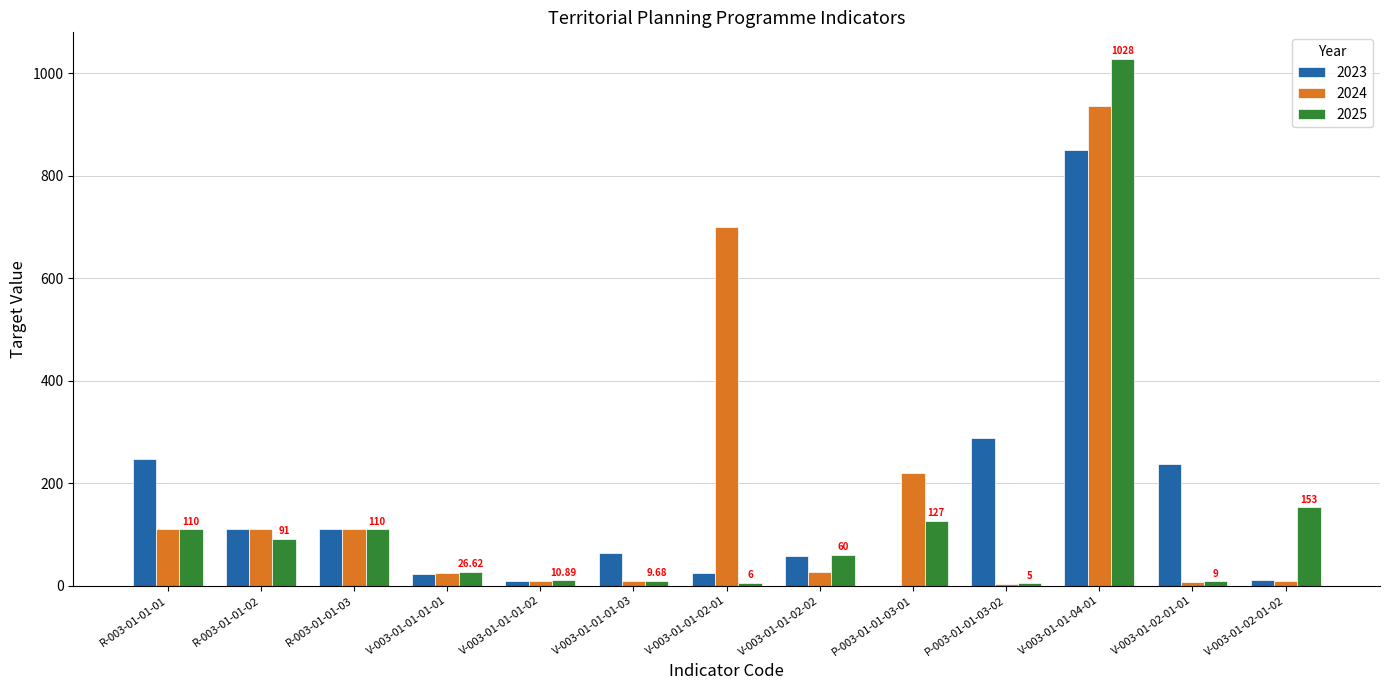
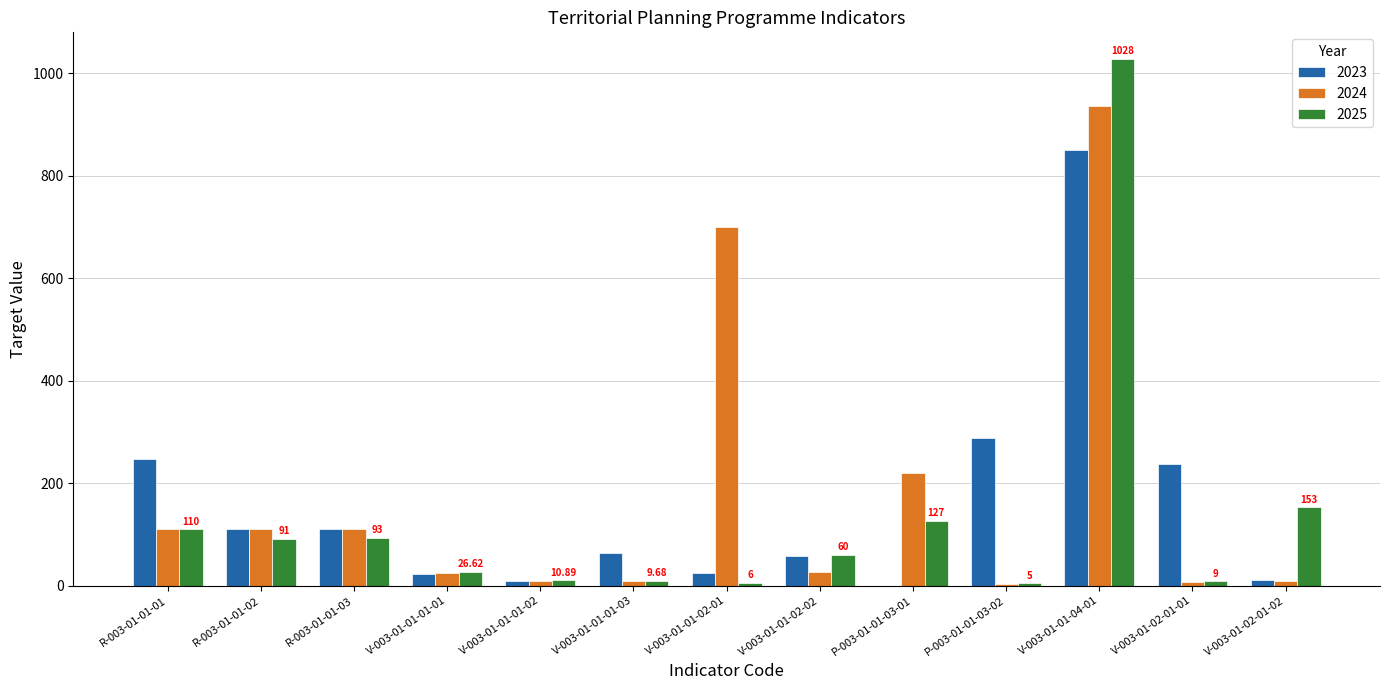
  {
    "2023": {
      "R-003-01-01-01": 250,
      "R-003-01-01-02": 110,
      "R-003-01-01-03": 110,
      "V-003-01-01-01-01": 20,
      "V-003-01-01-01-02": 10,
      "V-003-01-01-01-03": 60,
      "V-003-01-01-02-01": 30,
      "V-003-01-01-02-02": 60,
      "P-003-01-01-03-01": 0,
      "P-003-01-01-03-02": 290,
      "V-003-01-01-04-01": 850,
      "V-003-01-02-01-01": 240,
      "V-003-01-02-01-02": 10
    },
    "2024": {
      "R-003-01-01-02": 110,
      "V-003-01-01-01-01": 20,
      "V-003-01-01-01-02": 10,
      "V-003-01-01-01-03": 10,
      "V-003-01-01-02-01": 700,
      "V-003-01-01-02-02": 30,
      "P-003-01-01-03-01": 220,
      "V-003-01-01-04-01": 940,
      "V-003-01-02-01-01": 10,
      "V-003-01-02-01-02": 10
    },
    "2025": {
      "R-003-01-01-01": 110,
      "R-003-01-01-02": 91,
-     "R-003-01-01-03": 110,
+     "R-003-01-01-03": 93,
      "V-003-01-01-01-01": 26.62,
      "V-003-01-01-01-02": 10.89,
      "V-003-01-01-01-03": 9.68,
      "V-003-01-01-02-01": 6,
      "V-003-01-01-02-02": 60,
      "P-003-01-01-03-01": 127,
      "P-003-01-01-03-02": 5,
      "V-003-01-01-04-01": 1028,
      "V-003-01-02-01-01": 9,
      "V-003-01-02-01-02": 153
    }
  }
